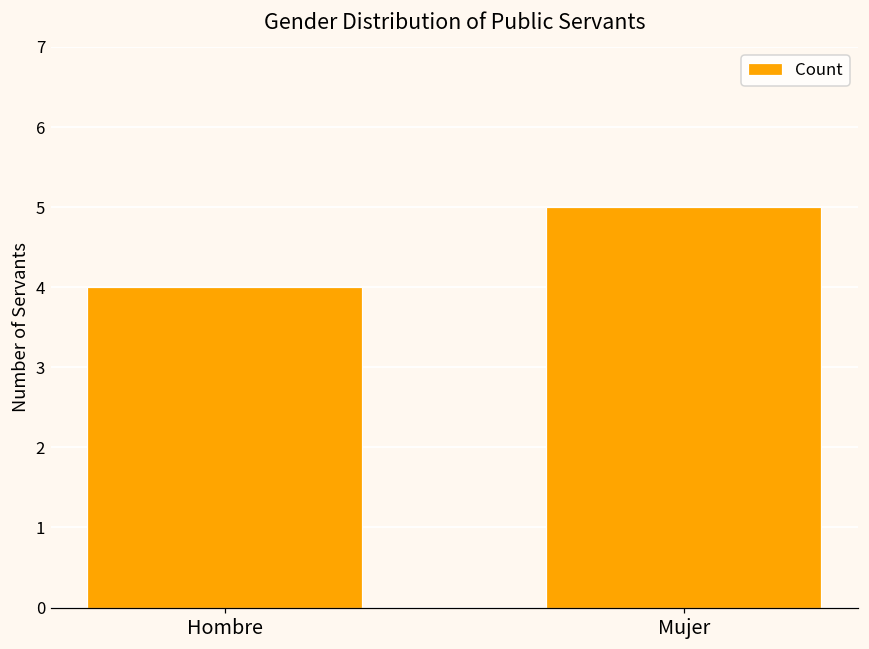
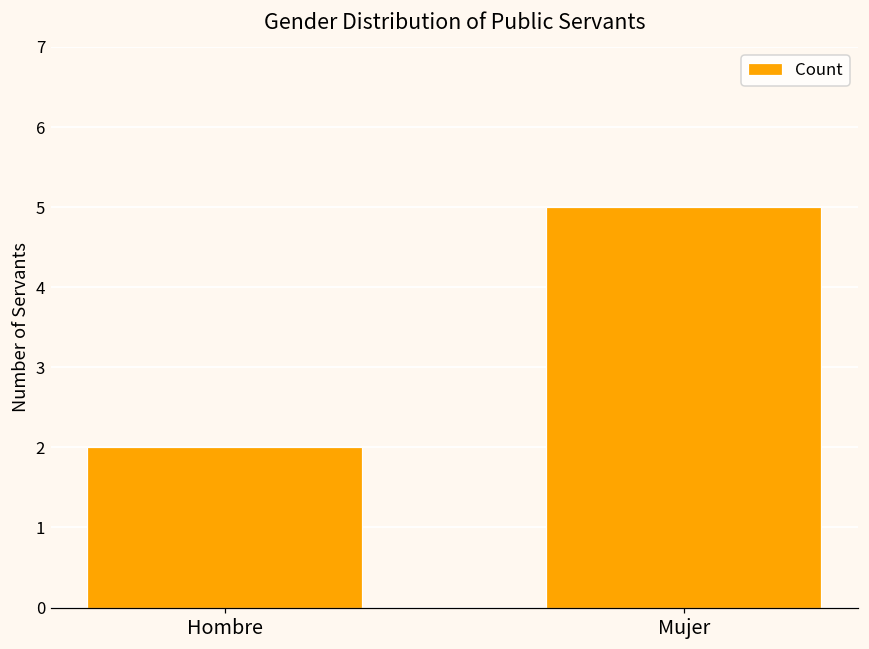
  {
-   "Hombre": 4,
+   "Hombre": 2,
    "Mujer": 5
  }
